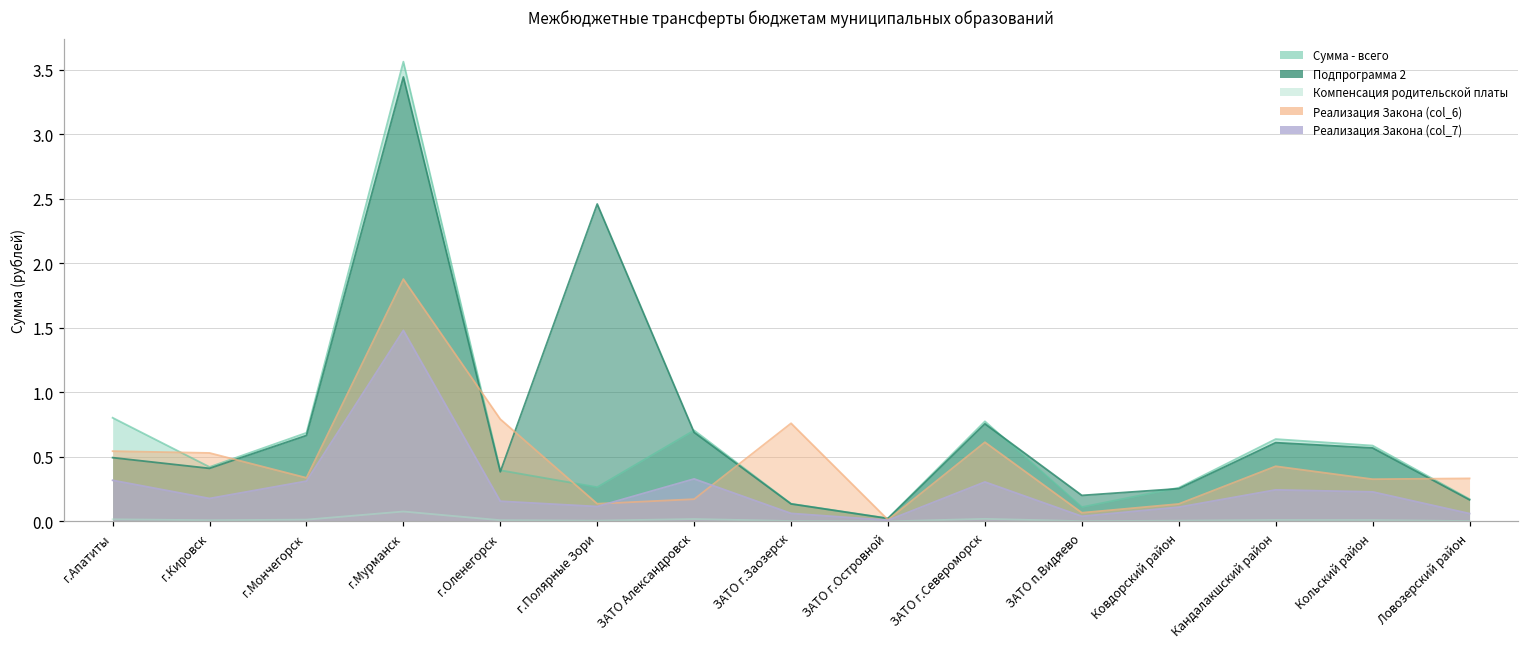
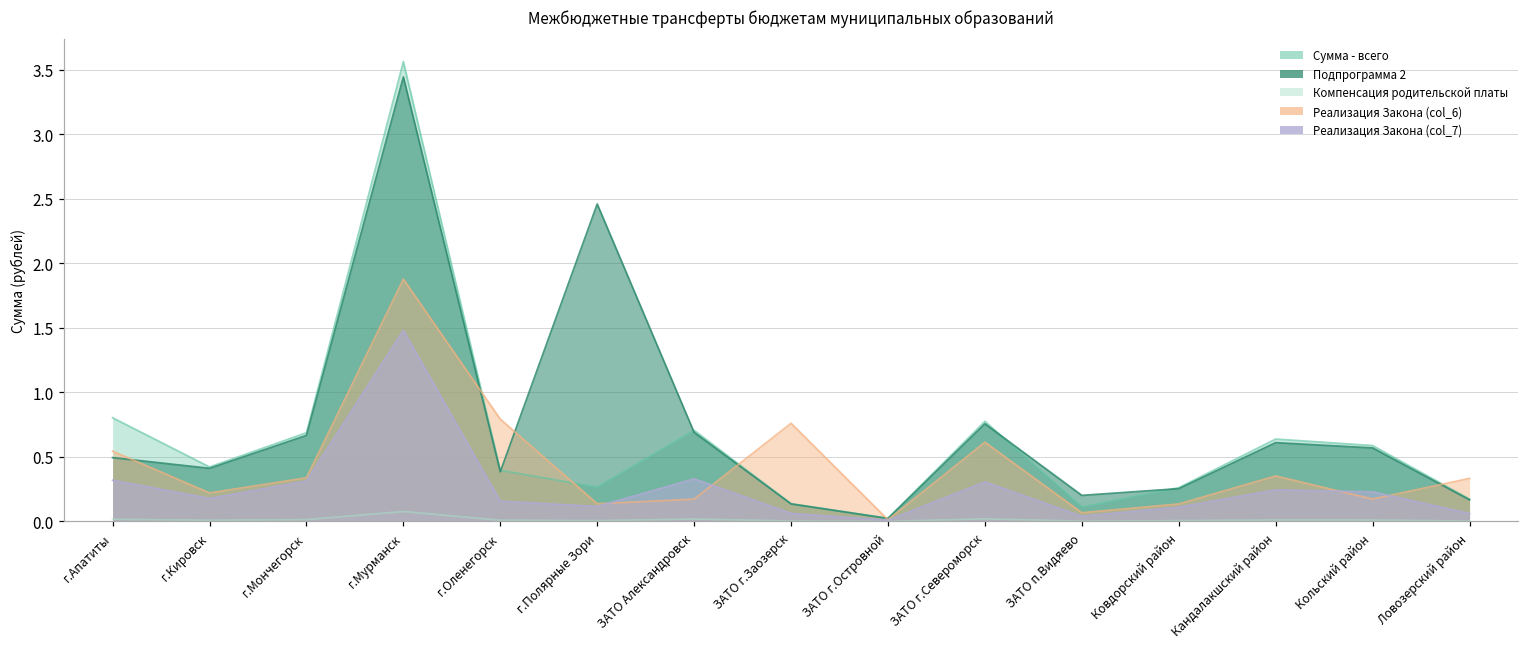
  {
    "Подпрограмма 2": {
      "г.Апатиты": 0.49,
      "г.Мурманск": 3.44,
      "г.Полярные Зори": 2.46,
      "ЗАТО п.Видяево": 0.20,
      "Кандалакшский район": 0.61
    },
    "Реализация Закона (col_6)": {
      "г.Апатиты": 0.54,
-     "г.Кировск": 0.53,
+     "г.Кировск": 0.22,
      "г.Мончегорск": 0.34,
      "г.Мурманск": 1.88,
      "г.Оленегорск": 0.79,
      "ЗАТО Александровск": 0.17,
      "ЗАТО г.Заозерск": 0.76,
      "ЗАТО г.Североморск": 0.61,
      "ЗАТО п.Видяево": 0.07,
      "Ковдорский район": 0.14,
-     "Кандалакшский район": 0.43,
-     "Кольский район": 0.33,
+     "Кандалакшский район": 0.35,
+     "Кольский район": 0.17,
      "Ловозерский район": 0.33
    }
  }
